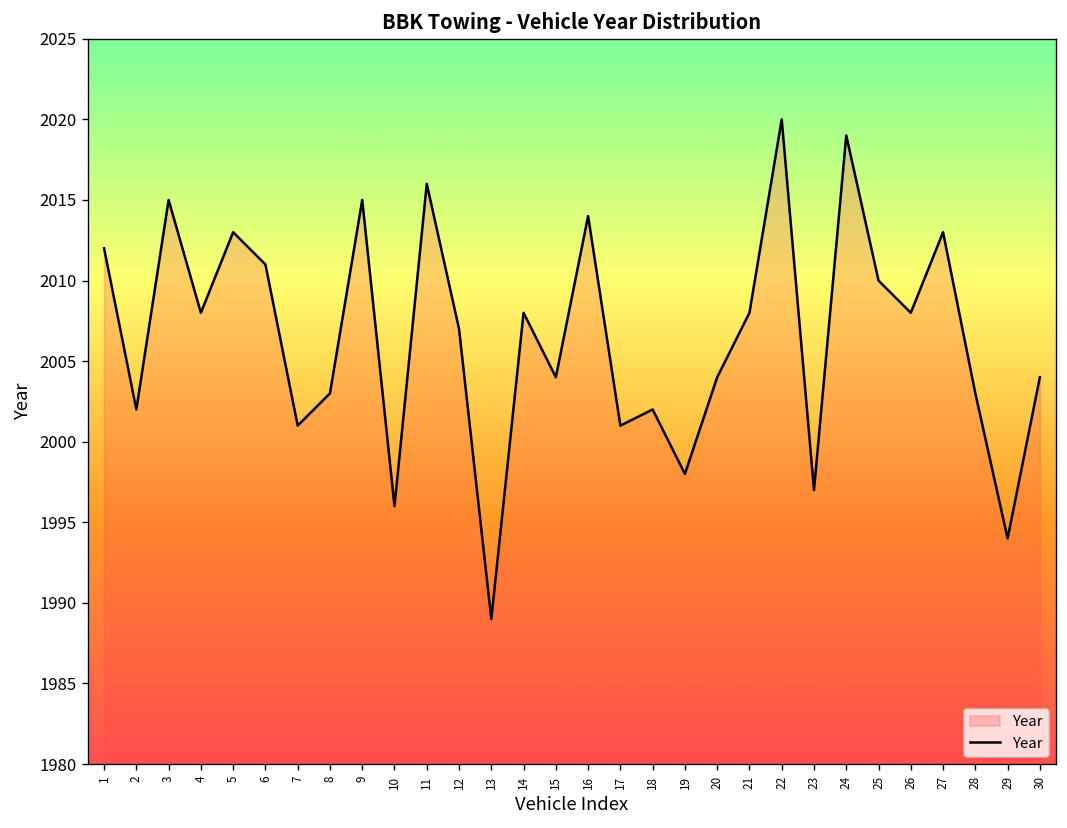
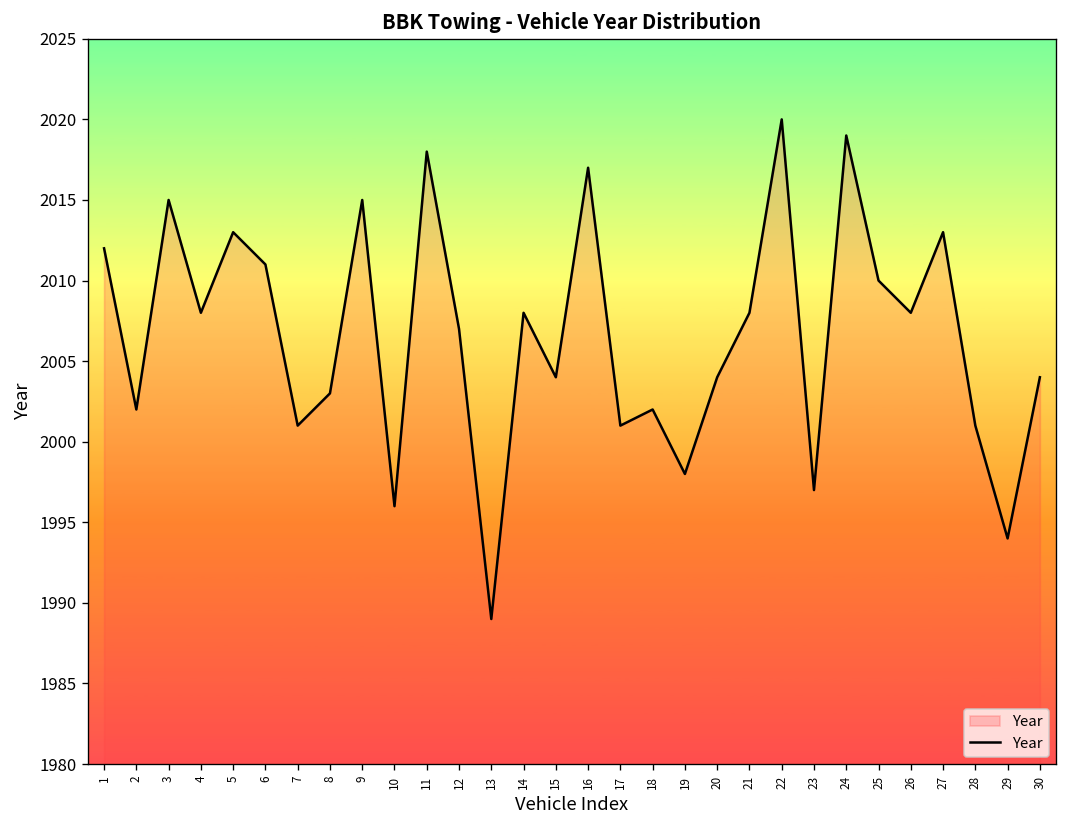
  {
    "1": 2012,
    "2": 2002,
    "3": 2015,
    "4": 2008,
    "5": 2013,
    "6": 2011,
    "7": 2001,
    "8": 2003,
    "9": 2015,
    "10": 1996,
-   "11": 2016,
+   "11": 2018,
    "12": 2007,
    "13": 1989,
    "14": 2008,
    "15": 2004,
-   "16": 2014,
+   "16": 2017,
    "17": 2001,
    "18": 2002,
    "19": 1998,
    "20": 2004,
    "21": 2008,
    "22": 2020,
    "23": 1997,
    "24": 2019,
    "25": 2010,
    "26": 2008,
    "27": 2013,
-   "28": 2003,
+   "28": 2001,
    "29": 1994,
    "30": 2004
  }
